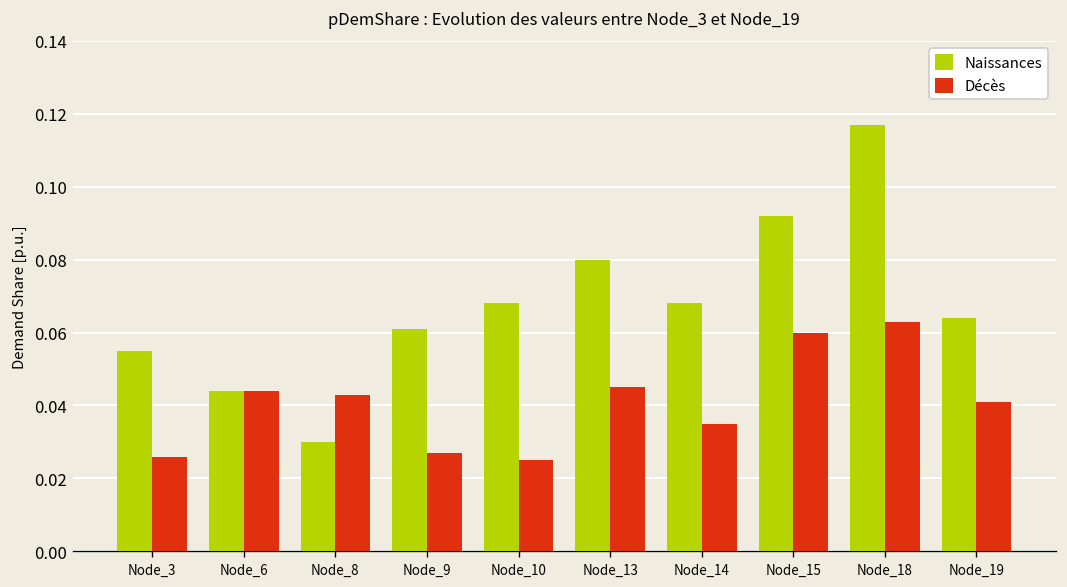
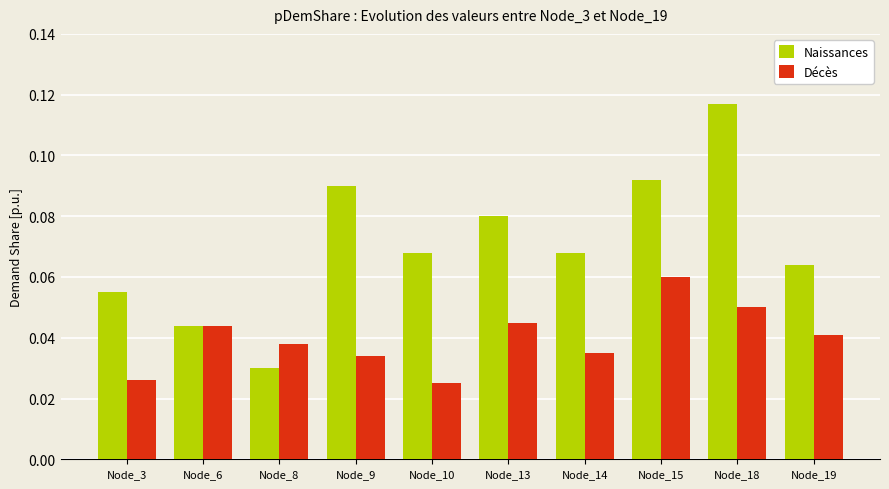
  {
    "Naissances": {
      "Node_3": 0.055,
      "Node_6": 0.044,
      "Node_8": 0.030,
-     "Node_9": 0.061,
+     "Node_9": 0.090,
      "Node_10": 0.068,
      "Node_13": 0.080,
      "Node_14": 0.068,
      "Node_15": 0.092,
      "Node_18": 0.117,
      "Node_19": 0.064
    },
    "Décès": {
      "Node_3": 0.026,
      "Node_6": 0.044,
-     "Node_8": 0.043,
-     "Node_9": 0.027,
+     "Node_8": 0.038,
+     "Node_9": 0.034,
      "Node_10": 0.025,
      "Node_13": 0.045,
      "Node_14": 0.035,
      "Node_15": 0.060,
-     "Node_18": 0.063,
+     "Node_18": 0.050,
      "Node_19": 0.041
    }
  }
